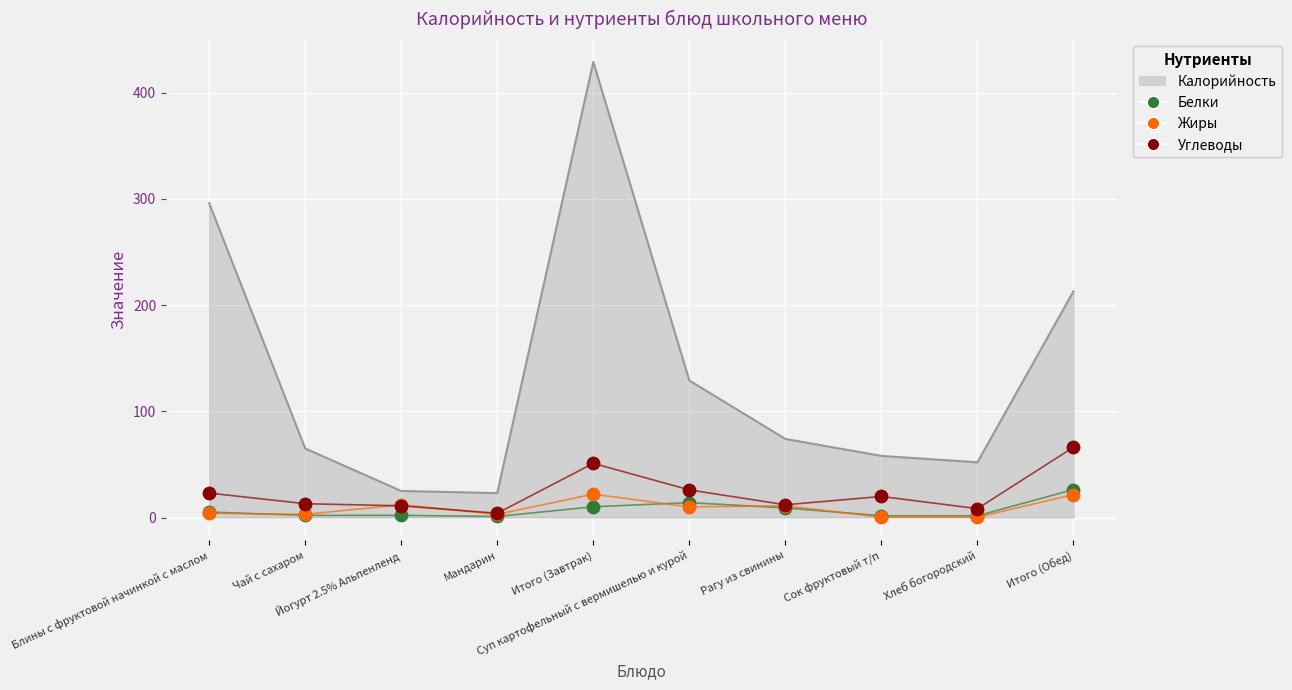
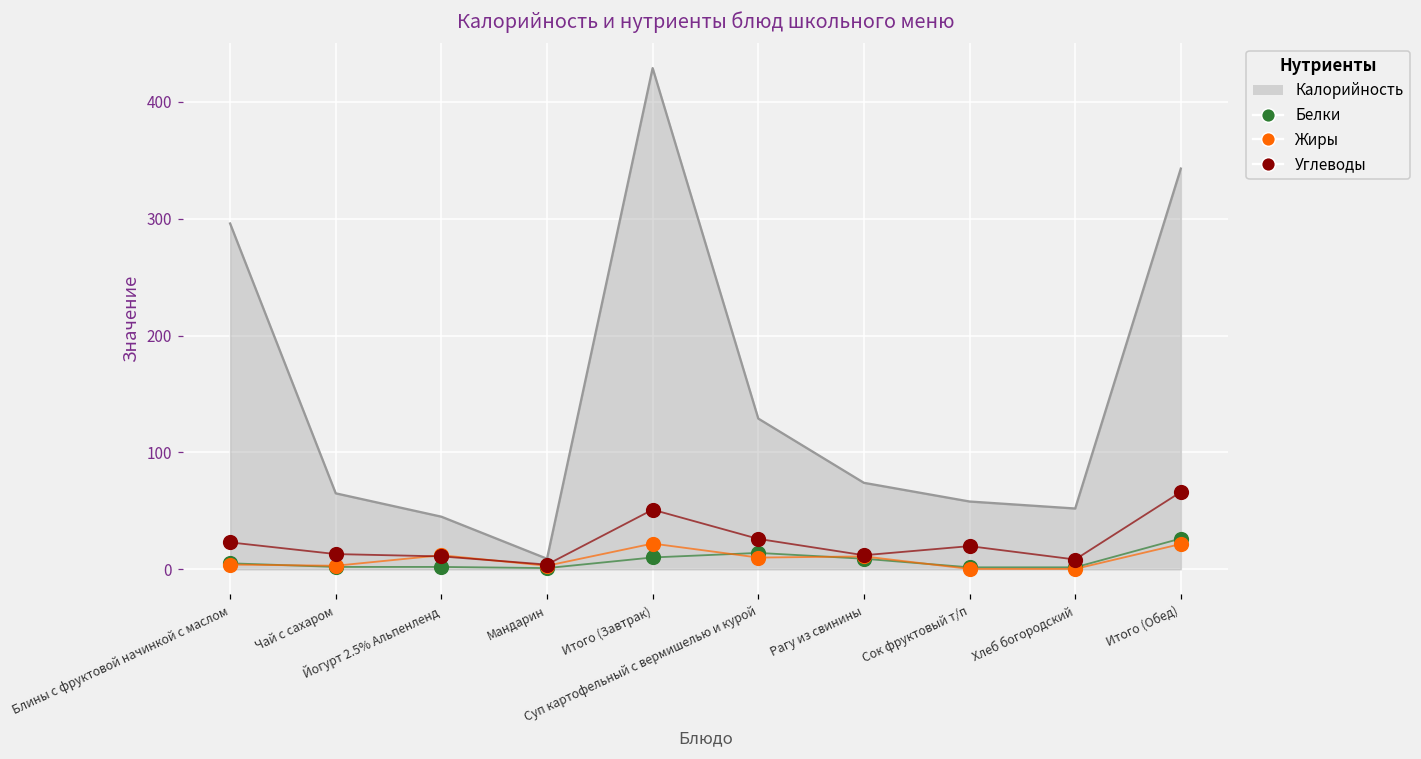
  {
    "Калорийность": {
      "Блины с фруктовой начинкой с маслом": 296,
      "Чай с сахаром": 65,
-     "Йогурт 2.5% Альпенленд": 25,
-     "Мандарин": 23,
+     "Йогурт 2.5% Альпенленд": 45,
+     "Мандарин": 9,
      "Итого (Завтрак)": 429,
      "Суп картофельный с вермишелью и курой": 129,
      "Рагу из свинины": 74,
      "Сок фруктовый т/п": 58,
      "Хлеб богородский": 52,
-     "Итого (Обед)": 213
+     "Итого (Обед)": 343
    }
  }
